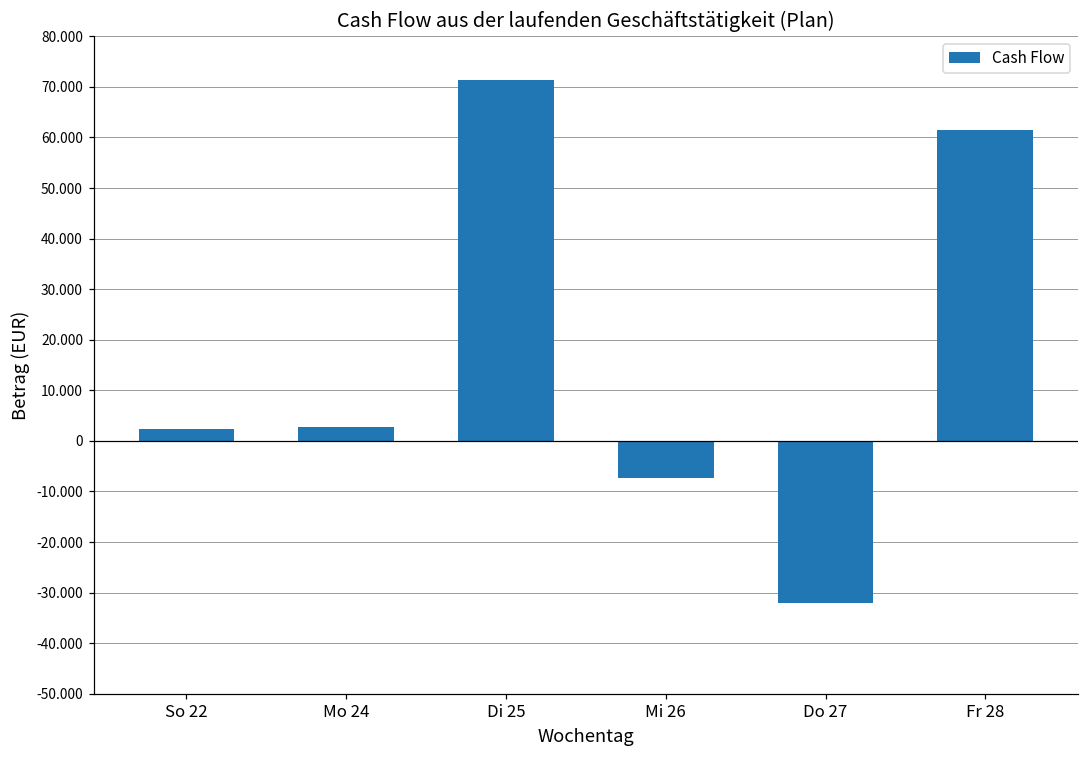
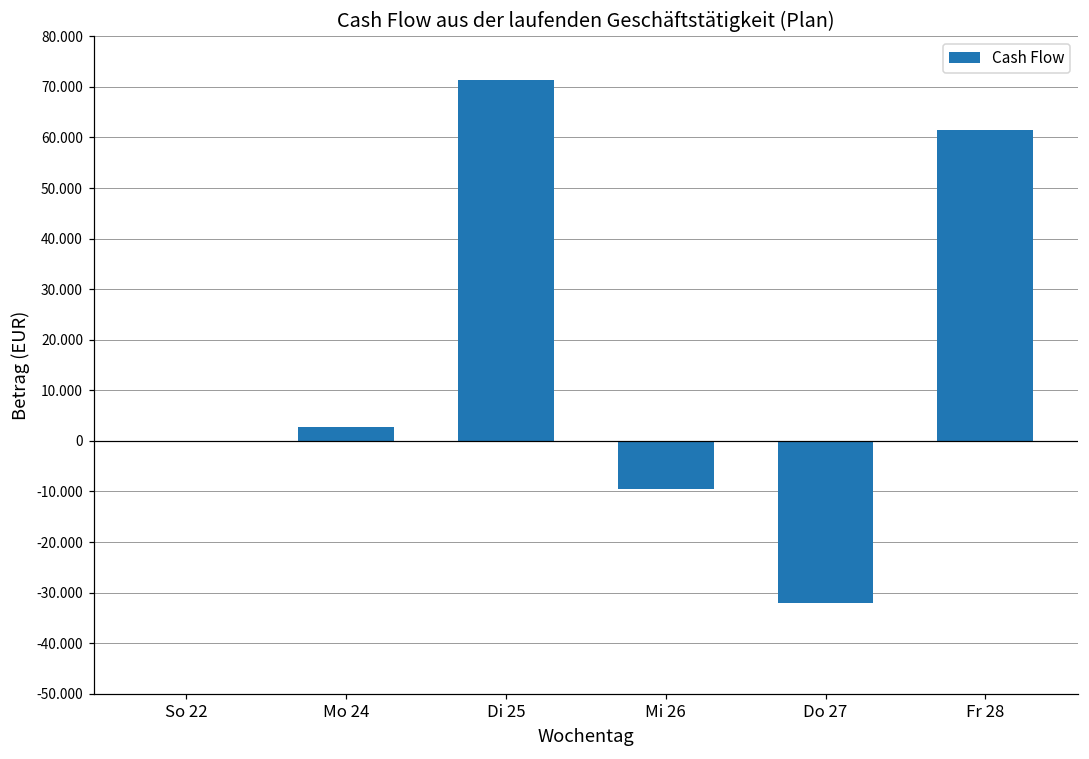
  {
-   "So 22": 2,
+   "So 22": 0,
    "Mo 24": 3,
    "Di 25": 71,
-   "Mi 26": -7,
+   "Mi 26": -9,
    "Do 27": -32,
    "Fr 28": 62
  }
